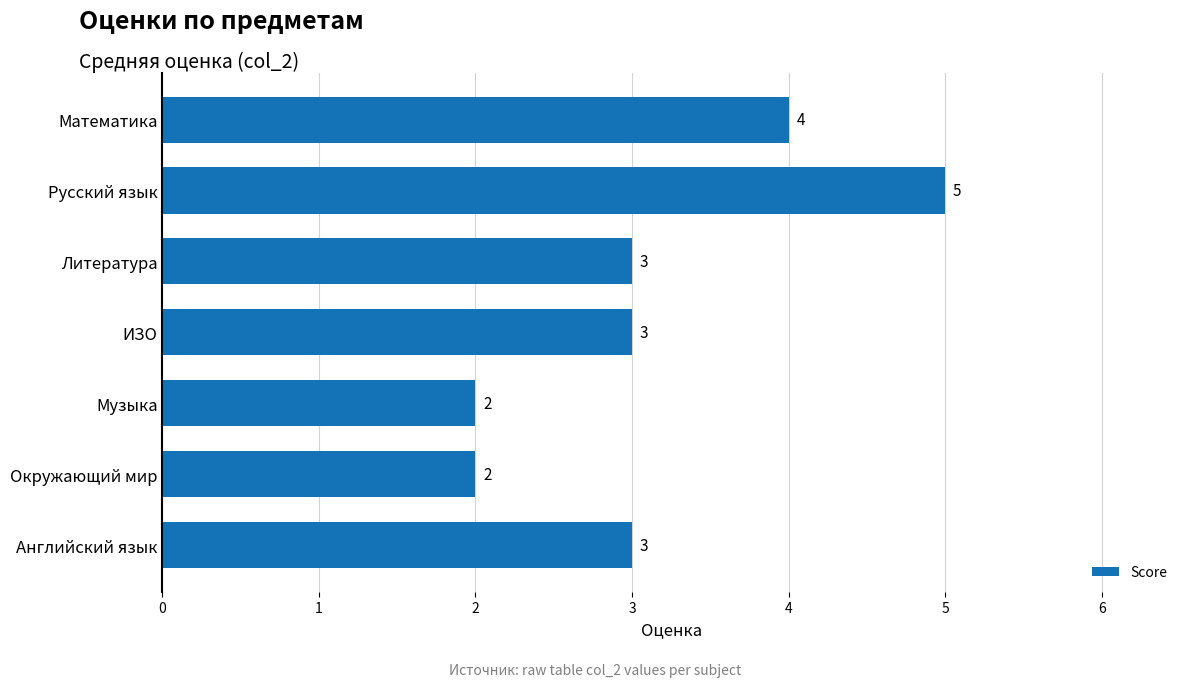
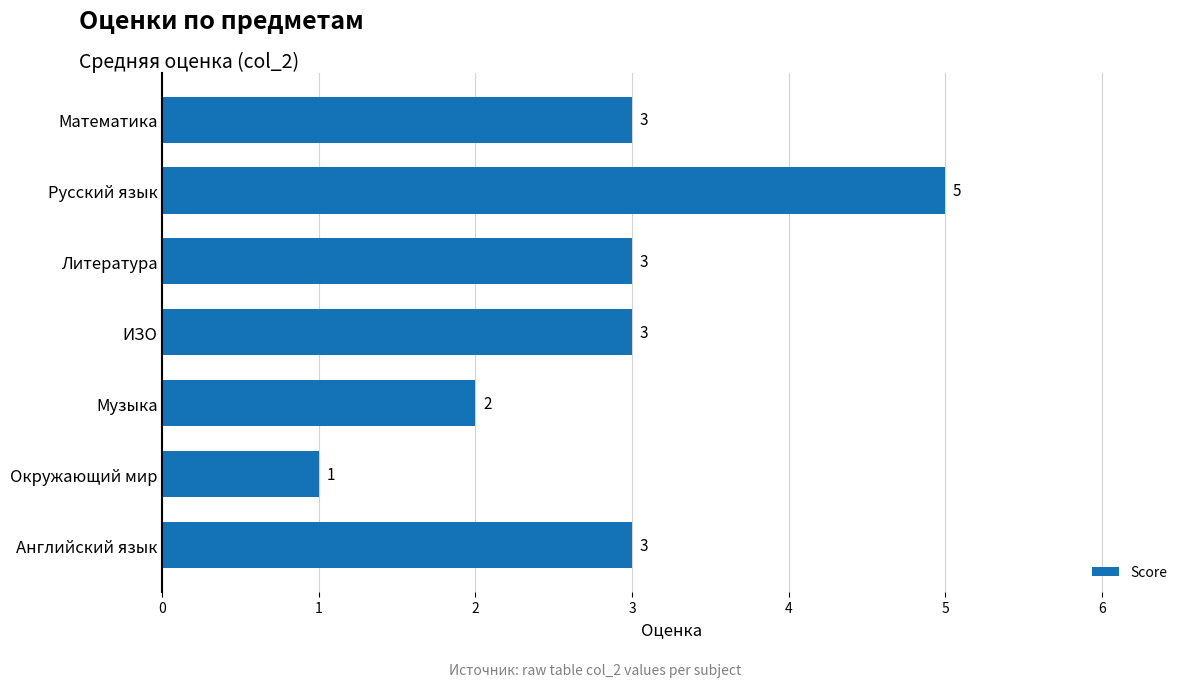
  {
-   "Математика": 4,
+   "Математика": 3,
    "Русский язык": 5,
    "Литература": 3,
    "ИЗО": 3,
    "Музыка": 2,
-   "Окружающий мир": 2,
+   "Окружающий мир": 1,
    "Английский язык": 3
  }
